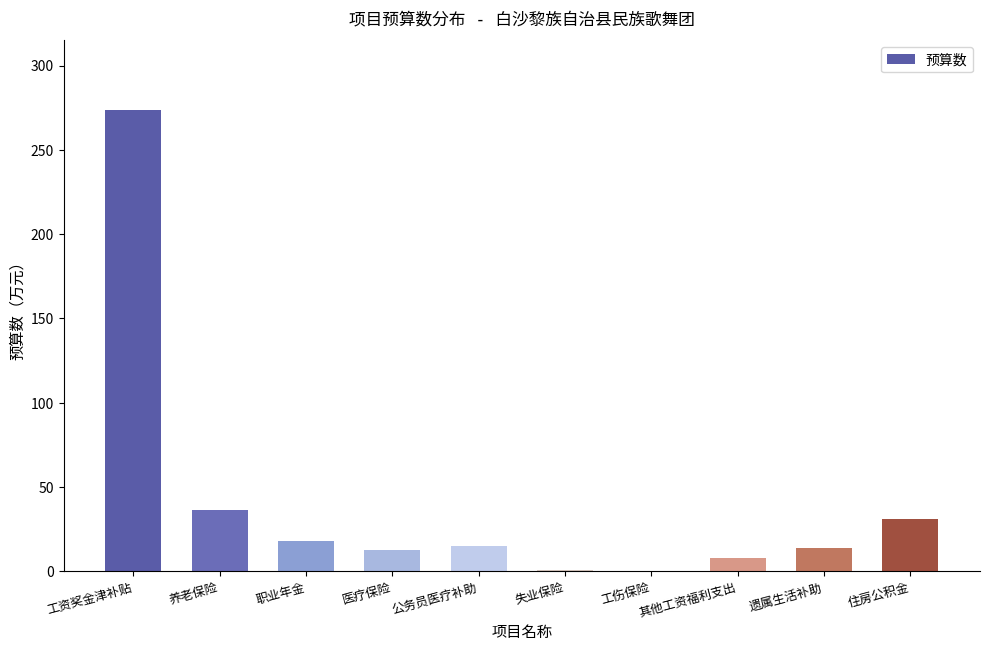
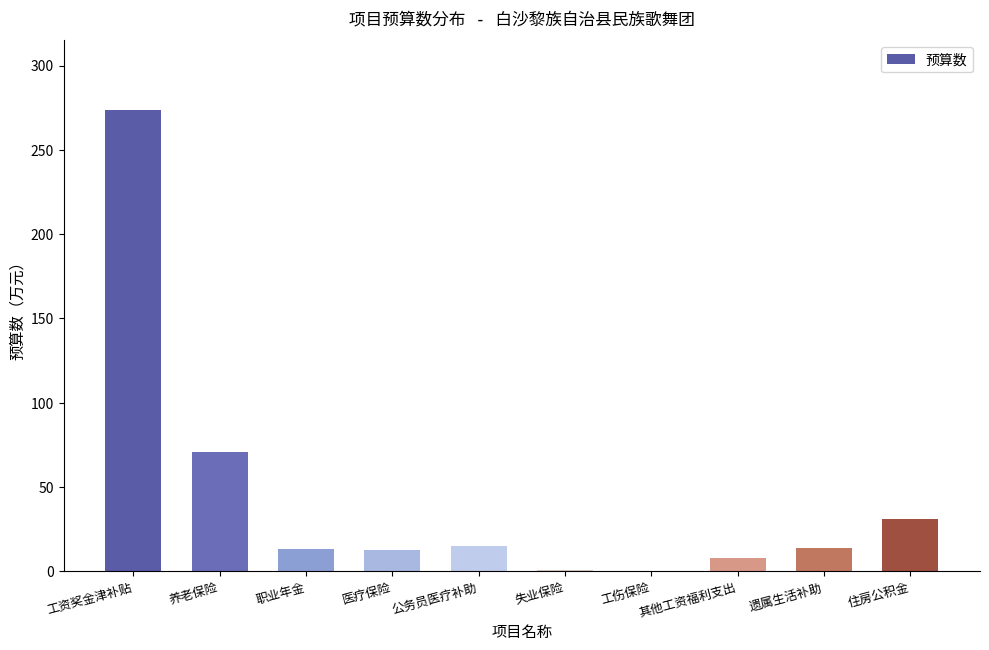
  {
    "工资奖金津补贴": 274,
-   "养老保险": 36,
-   "职业年金": 18,
+   "养老保险": 71,
+   "职业年金": 13,
    "医疗保险": 12,
    "公务员医疗补助": 15,
    "其他工资福利支出": 8,
    "遗属生活补助": 14,
    "住房公积金": 31
  }
